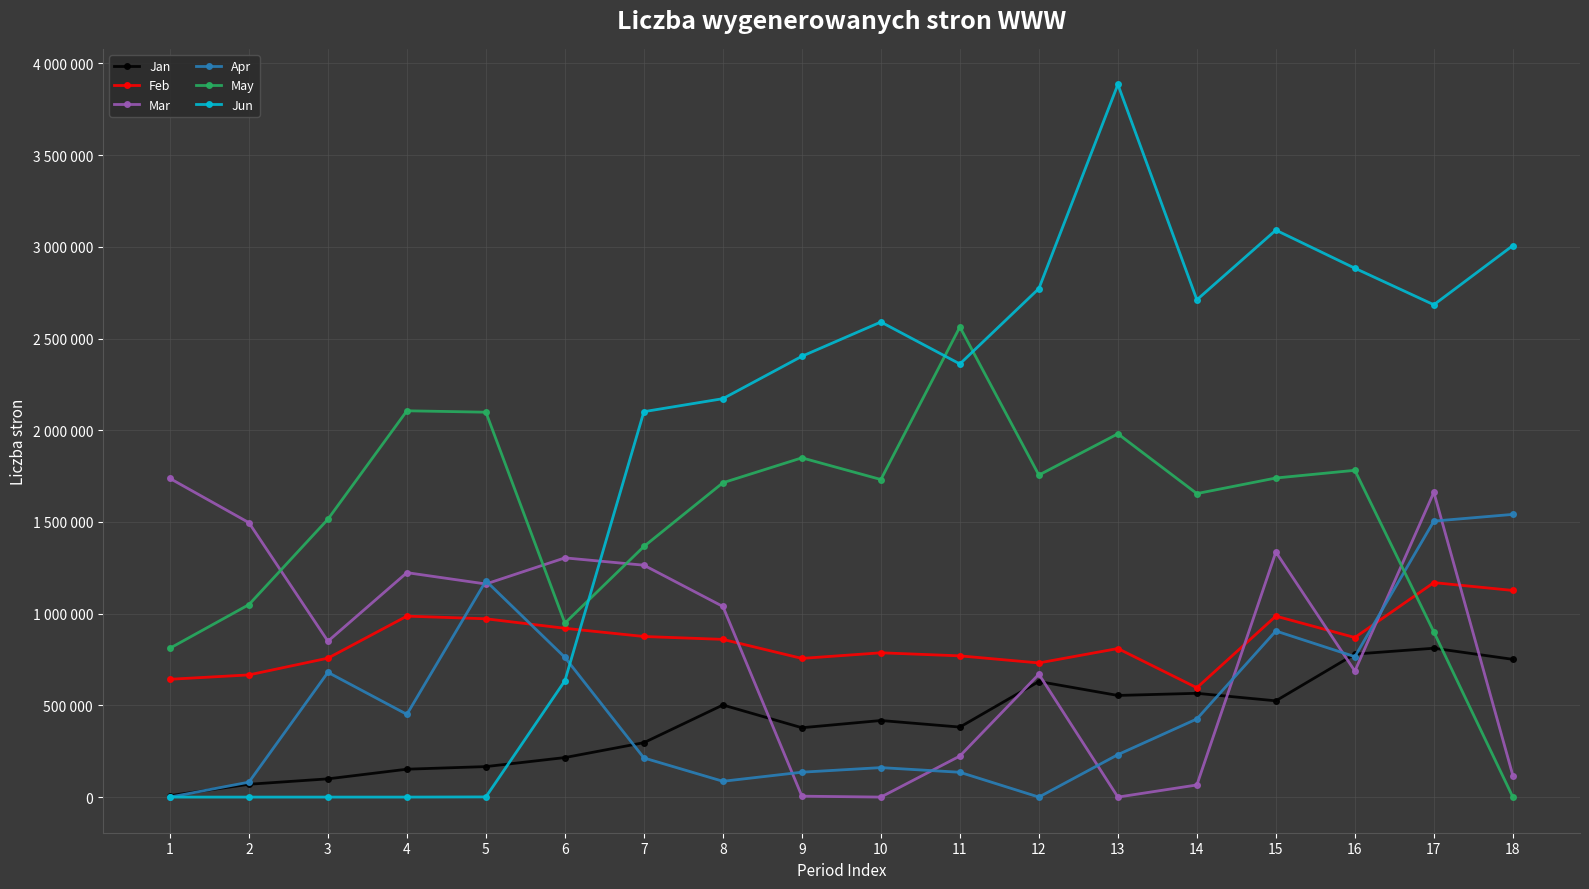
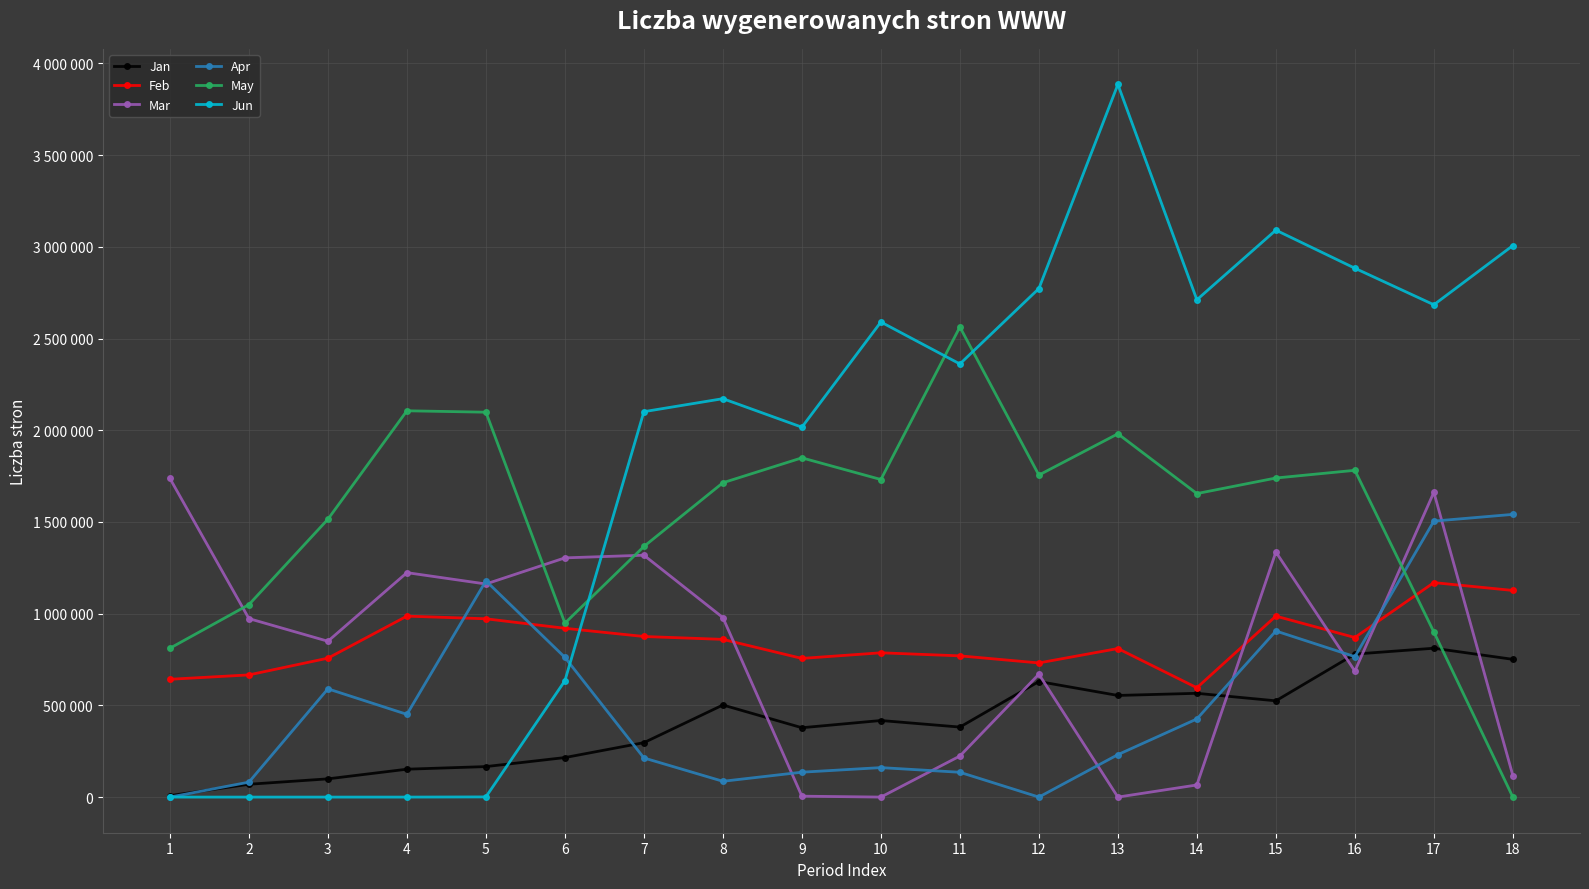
  {
    "Jan": {
      "3": 100000,
      "4": 150000,
      "5": 170000,
      "6": 220000,
      "7": 300000,
      "8": 500000,
      "9": 380000,
      "10": 420000,
      "11": 380000,
      "12": 630000,
      "13": 550000,
      "14": 570000,
      "15": 520000,
      "16": 780000,
      "17": 810000,
      "18": 750000
    },
    "Feb": {
      "1": 640000,
      "2": 670000,
      "3": 760000,
      "4": 990000,
      "5": 970000,
      "6": 920000,
      "7": 880000,
      "8": 860000,
      "9": 760000,
      "10": 790000,
      "11": 770000,
      "12": 730000,
      "13": 810000,
      "14": 600000,
      "15": 990000,
      "16": 870000,
      "17": 1170000,
      "18": 1130000
    },
    "Mar": {
      "1": 1740000,
-     "2": 1500000,
+     "2": 970000,
      "3": 850000,
      "4": 1220000,
      "5": 1160000,
      "6": 1300000,
-     "7": 1260000,
-     "8": 1040000,
+     "7": 1320000,
+     "8": 980000,
      "9": 0,
      "10": 0,
      "11": 220000,
      "12": 670000,
      "13": 0,
      "14": 70000,
      "15": 1340000,
      "16": 690000,
      "17": 1660000,
      "18": 120000
    },
    "Apr": {
-     "3": 680000,
+     "3": 590000,
      "4": 450000,
      "5": 1180000,
      "6": 760000,
      "7": 210000,
      "8": 90000,
      "9": 140000,
      "10": 160000,
      "11": 140000,
      "12": 0,
      "13": 230000,
      "14": 430000,
      "15": 910000,
      "16": 770000,
      "17": 1500000,
      "18": 1540000
    },
    "May": {
      "1": 810000,
      "2": 1050000,
      "3": 1510000,
      "4": 2110000,
      "5": 2100000,
      "6": 950000,
      "7": 1370000,
      "8": 1710000,
      "9": 1850000,
      "10": 1730000,
      "11": 2560000,
      "12": 1760000,
      "13": 1980000,
      "14": 1650000,
      "15": 1740000,
      "16": 1780000,
      "17": 900000,
      "18": 0
    },
    "Jun": {
      "2": 0,
      "3": 0,
      "4": 0,
      "5": 0,
      "6": 630000,
      "7": 2100000,
      "8": 2170000,
-     "9": 2400000,
+     "9": 2020000,
      "10": 2590000,
      "11": 2360000,
      "12": 2770000,
      "13": 3890000,
      "14": 2710000,
      "15": 3090000,
      "16": 2880000,
      "17": 2680000,
      "18": 3010000
    }
  }
